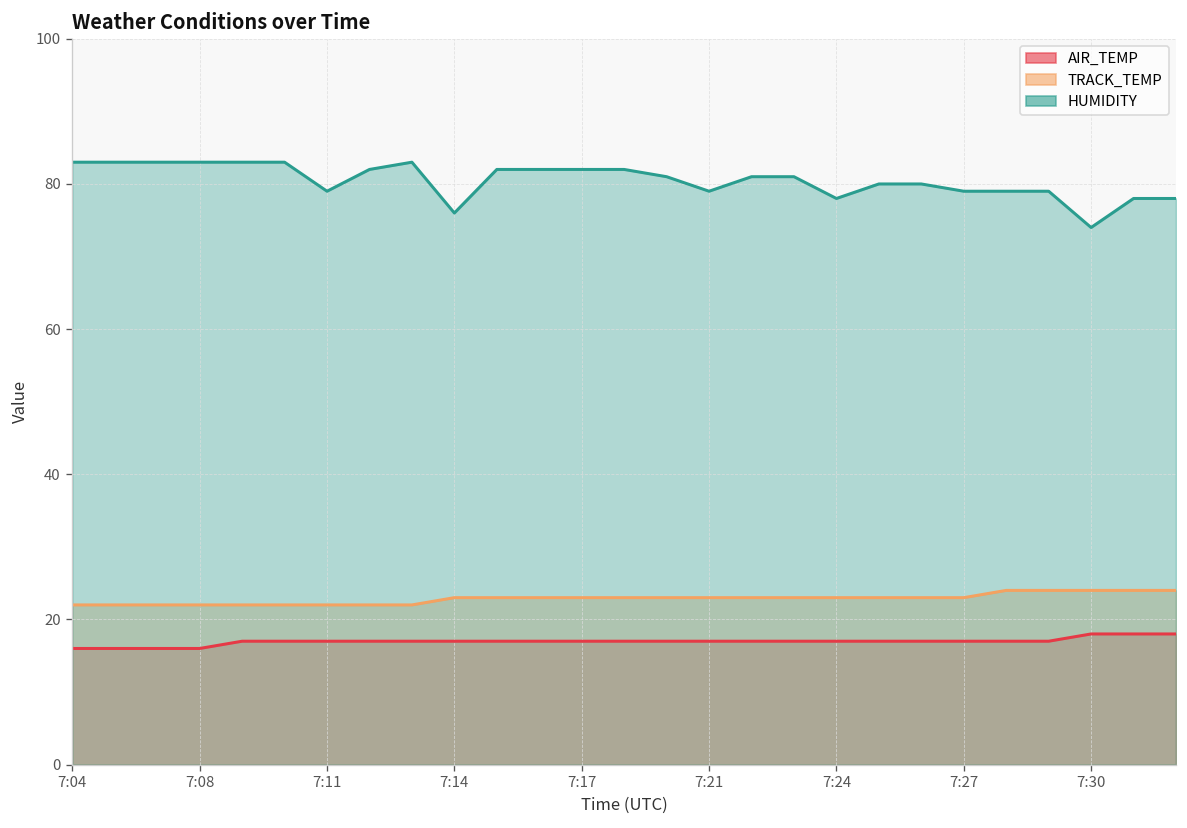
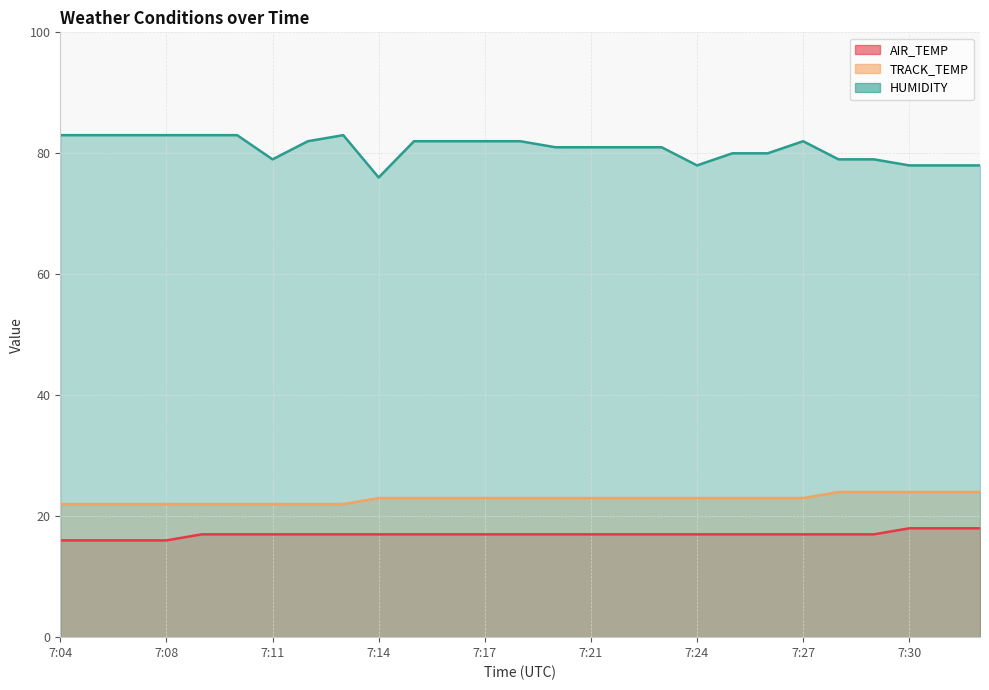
  {
    "HUMIDITY": {
      "7:04": 83,
      "7:08": 83,
      "7:11": 79,
      "7:14": 76,
      "7:17": 82,
-     "7:21": 79,
+     "7:21": 81,
      "7:24": 78,
-     "7:27": 79,
-     "7:30": 74
+     "7:27": 82,
+     "7:30": 78
    }
  }
